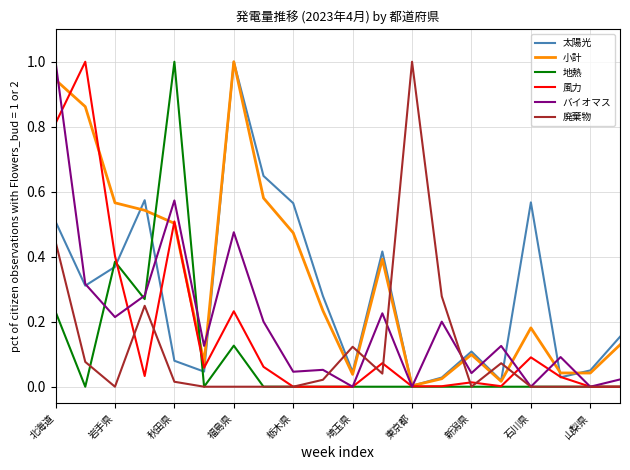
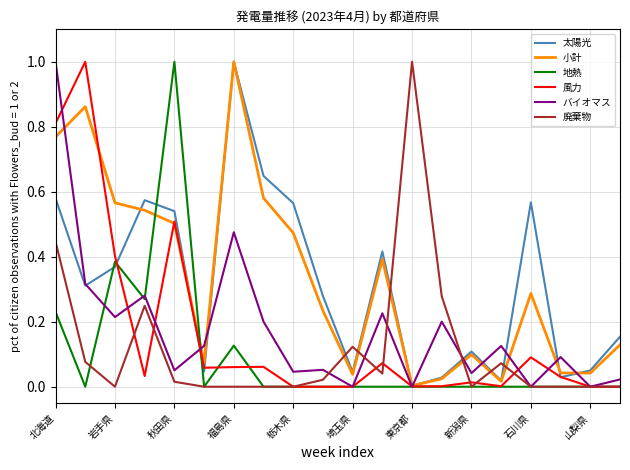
  {
    "太陽光": {
-     "北海道": 0.51,
+     "北海道": 0.58,
      "岩手県": 0.37,
-     "秋田県": 0.08,
+     "秋田県": 0.54,
      "栃木県": 0.56,
      "新潟県": 0.11,
      "石川県": 0.57,
      "山梨県": 0.05
    },
    "小計": {
-     "北海道": 0.94,
+     "北海道": 0.77,
      "岩手県": 0.57,
      "栃木県": 0.47,
      "新潟県": 0.10,
-     "石川県": 0.18,
+     "石川県": 0.29,
      "山梨県": 0.04
    },
    "地熱": {
      "北海道": 0.23,
      "岩手県": 0.38,
      "秋田県": 1.00,
      "福島県": 0.13
    },
    "風力": {
      "北海道": 0.81,
      "岩手県": 0.40,
-     "福島県": 0.23,
+     "福島県": 0.06,
      "新潟県": 0.01,
      "石川県": 0.09
    },
    "バイオマス": {
      "北海道": 1.00,
      "岩手県": 0.21,
-     "秋田県": 0.57,
+     "秋田県": 0.05,
      "福島県": 0.48,
      "栃木県": 0.05,
      "新潟県": 0.04
    },
    "廃棄物": {
      "北海道": 0.45,
      "岩手県": 0.00,
      "秋田県": 0.02,
      "福島県": 0.00,
      "埼玉県": 0.12,
      "東京都": 1.00
    }
  }
